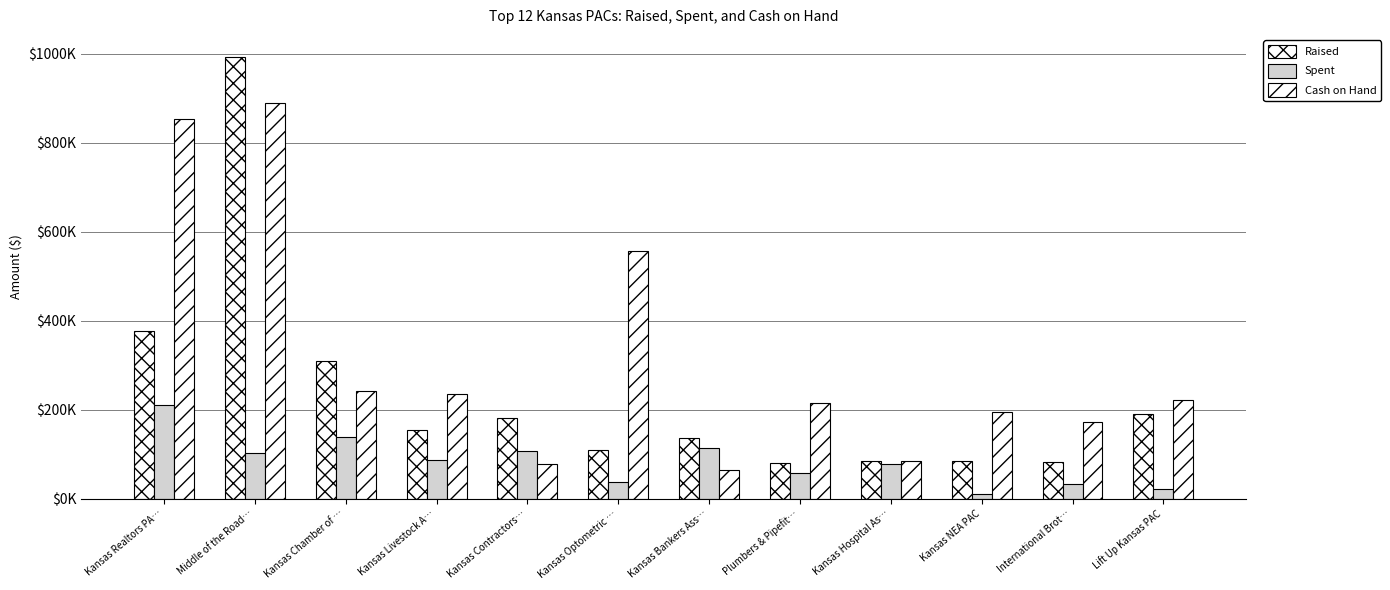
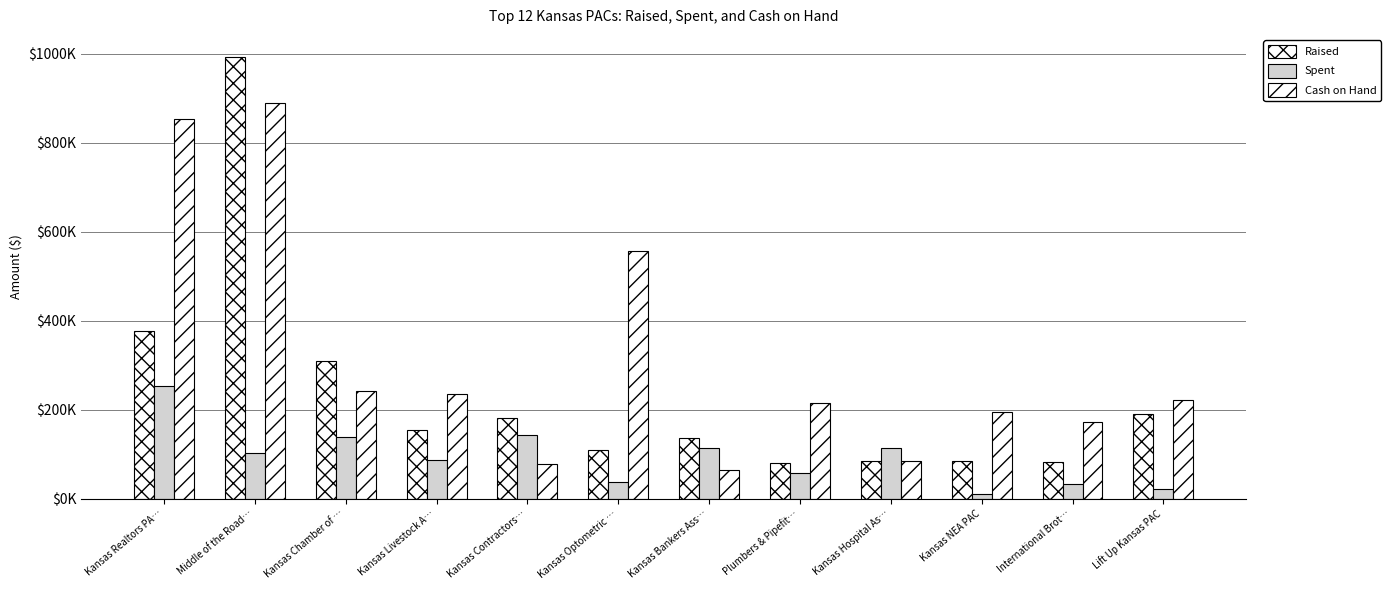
  {
    "Spent": {
-     "Kansas Realtors PA…": "$210000",
+     "Kansas Realtors PA…": "$250000",
      "Middle of the Road…": "$100000",
      "Kansas Chamber of …": "$140000",
      "Kansas Livestock A…": "$90000",
-     "Kansas Contractors…": "$110000",
+     "Kansas Contractors…": "$140000",
      "Kansas Optometric …": "$40000",
      "Kansas Bankers Ass…": "$110000",
      "Plumbers & Pipefit…": "$60000",
-     "Kansas Hospital As…": "$80000",
+     "Kansas Hospital As…": "$120000",
      "Kansas NEA PAC": "$10000",
      "International Brot…": "$30000",
      "Lift Up Kansas PAC": "$20000"
    }
  }
